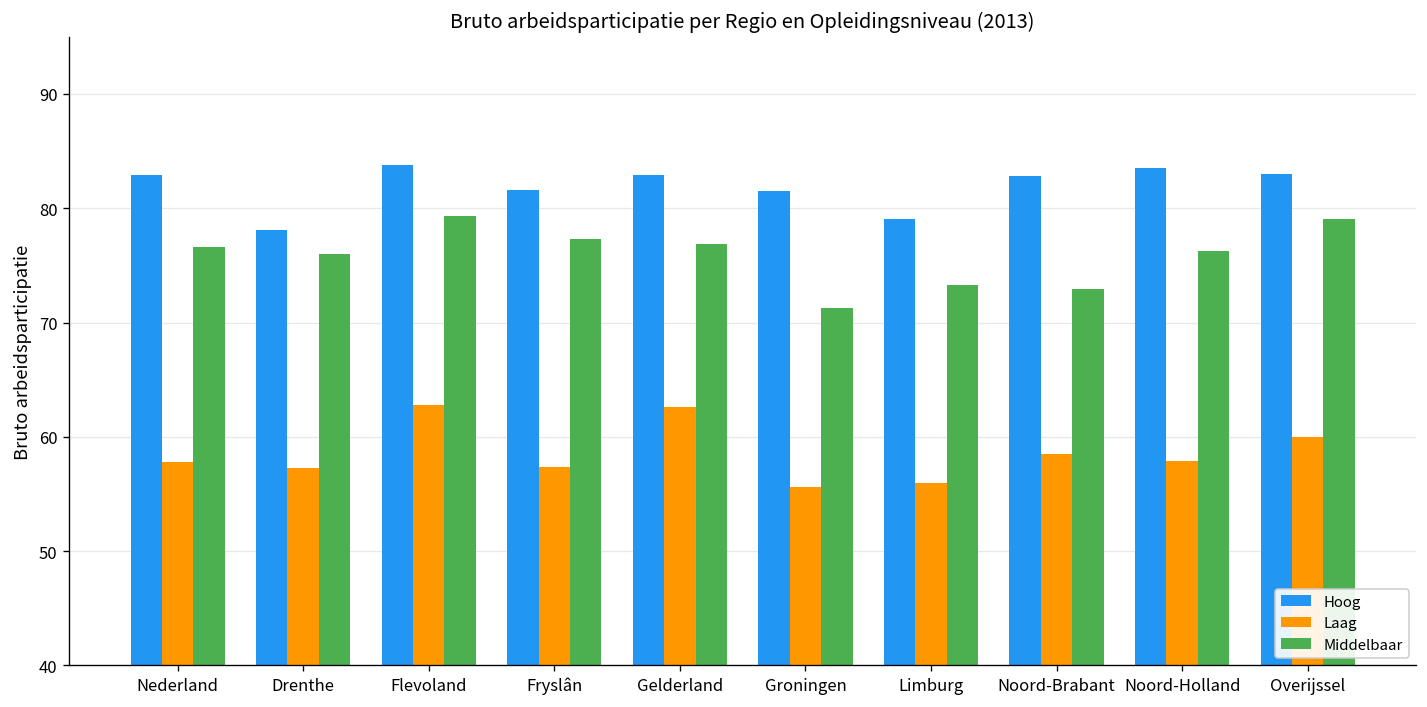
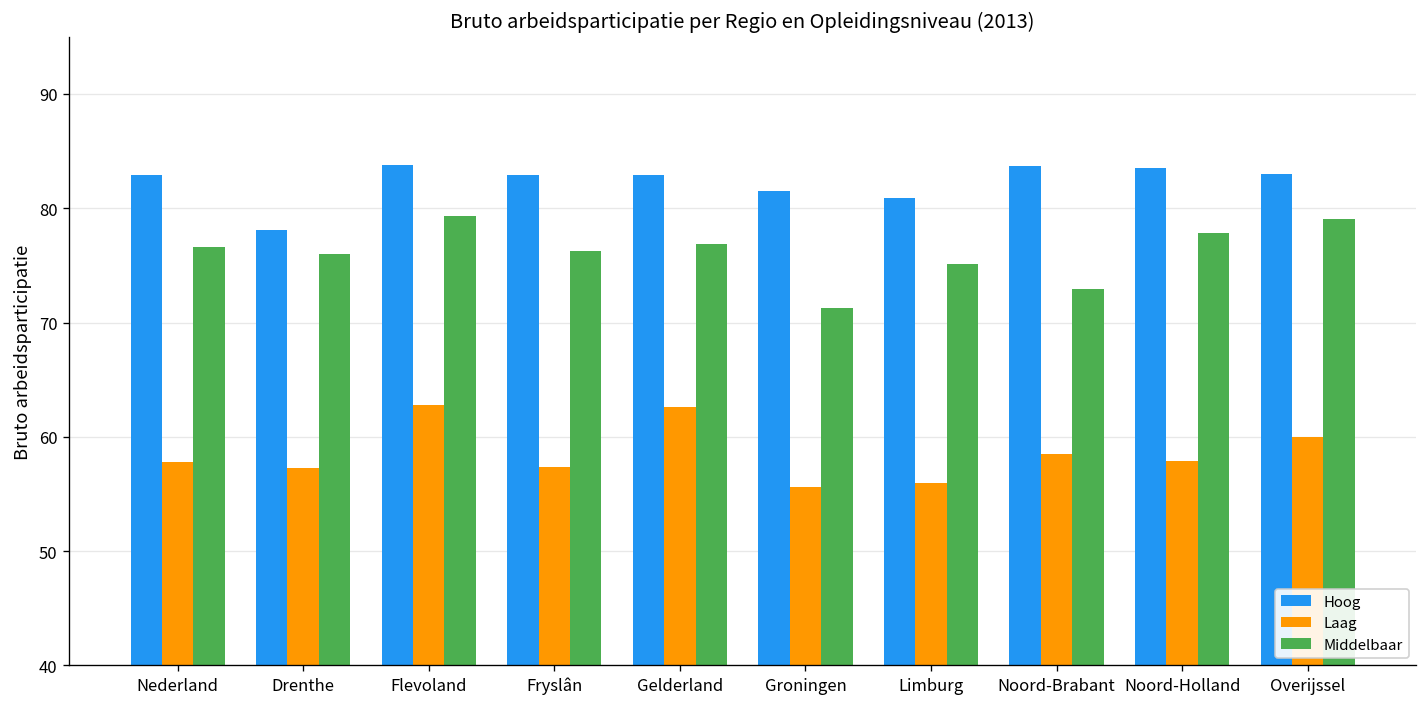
  {
    "Hoog": {
      "Nederland": 83,
      "Drenthe": 78,
      "Flevoland": 84,
-     "Fryslân": 82,
+     "Fryslân": 83,
      "Gelderland": 83,
      "Groningen": 82,
-     "Limburg": 79,
-     "Noord-Brabant": 83,
+     "Limburg": 81,
+     "Noord-Brabant": 84,
      "Noord-Holland": 84,
      "Overijssel": 83
    },
    "Laag": {
      "Nederland": 58,
      "Drenthe": 57,
      "Flevoland": 63,
      "Fryslân": 57,
      "Gelderland": 63,
      "Groningen": 56,
      "Limburg": 56,
      "Noord-Brabant": 59,
      "Noord-Holland": 58,
      "Overijssel": 60
    },
    "Middelbaar": {
      "Nederland": 77,
      "Drenthe": 76,
      "Flevoland": 79,
-     "Fryslân": 77,
+     "Fryslân": 76,
      "Gelderland": 77,
      "Groningen": 71,
-     "Limburg": 73,
+     "Limburg": 75,
      "Noord-Brabant": 73,
-     "Noord-Holland": 76,
+     "Noord-Holland": 78,
      "Overijssel": 79
    }
  }
